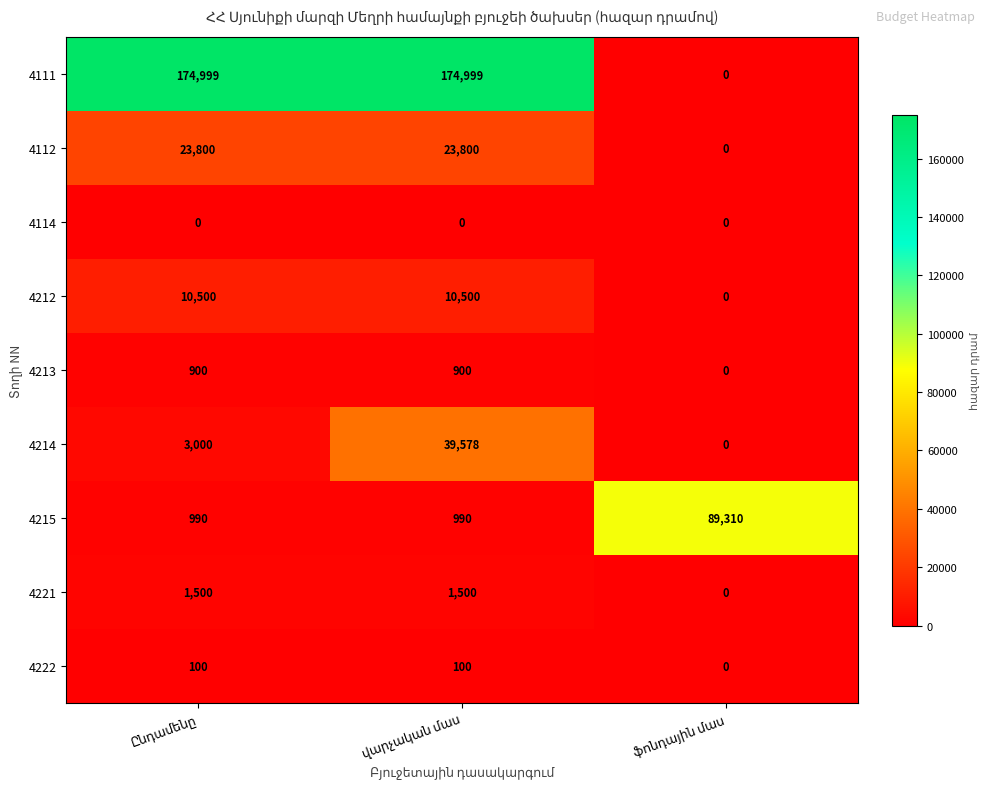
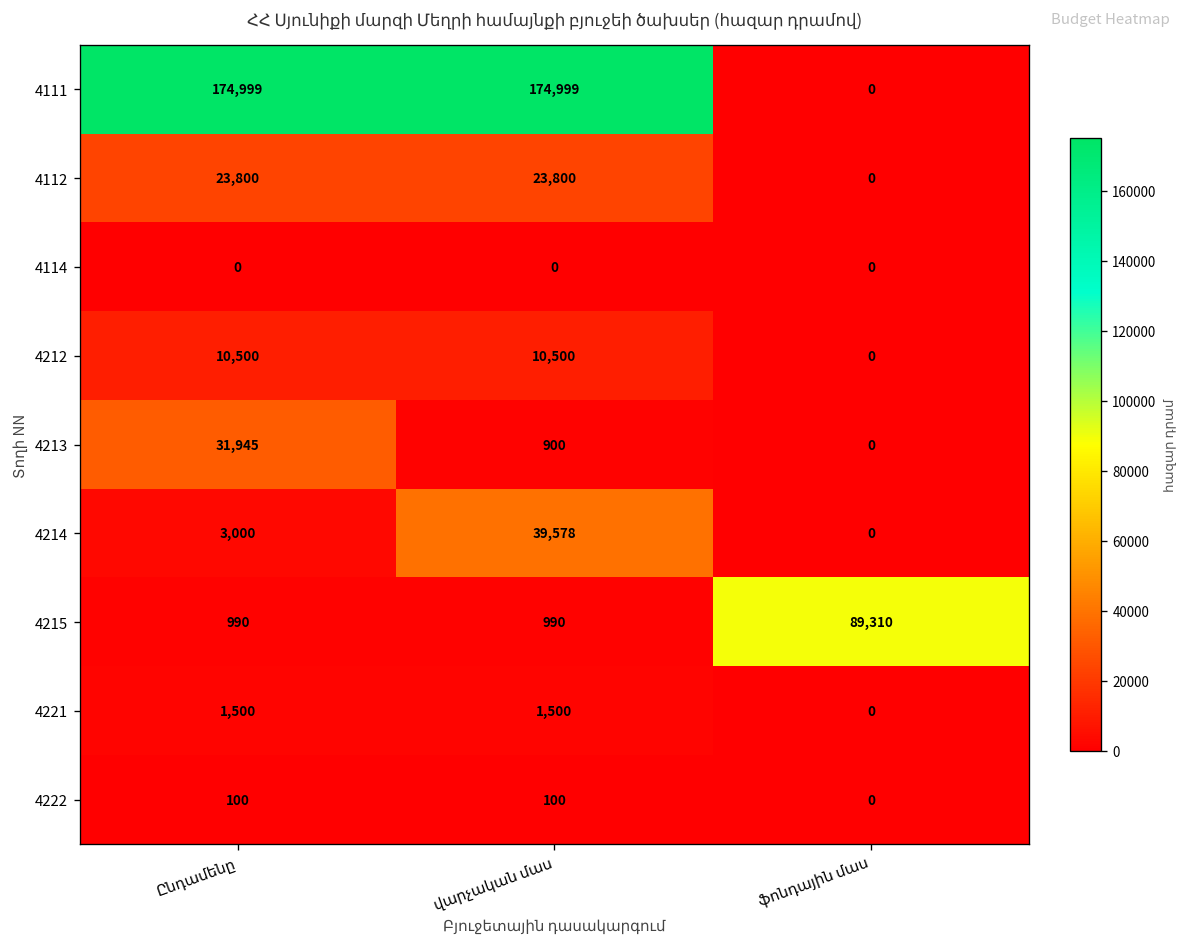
  {
    "4111": {
      "Ընդամենը": "174,999",
      "վարչական մաս": "174,999",
      "ֆոնդային մաս": "0"
    },
    "4112": {
      "Ընդամենը": "23,800",
      "վարչական մաս": "23,800",
      "ֆոնդային մաս": "0"
    },
    "4114": {
      "Ընդամենը": "0",
      "վարչական մաս": "0",
      "ֆոնդային մաս": "0"
    },
    "4212": {
      "Ընդամենը": "10,500",
      "վարչական մաս": "10,500",
      "ֆոնդային մաս": "0"
    },
    "4213": {
-     "Ընդամենը": "900",
+     "Ընդամենը": "31,945",
      "վարչական մաս": "900",
      "ֆոնդային մաս": "0"
    },
    "4214": {
      "Ընդամենը": "3,000",
      "վարչական մաս": "39,578",
      "ֆոնդային մաս": "0"
    },
    "4215": {
      "Ընդամենը": "990",
      "վարչական մաս": "990",
      "ֆոնդային մաս": "89,310"
    },
    "4221": {
      "Ընդամենը": "1,500",
      "վարչական մաս": "1,500",
      "ֆոնդային մաս": "0"
    },
    "4222": {
      "Ընդամենը": "100",
      "վարչական մաս": "100",
      "ֆոնդային մաս": "0"
    }
  }
